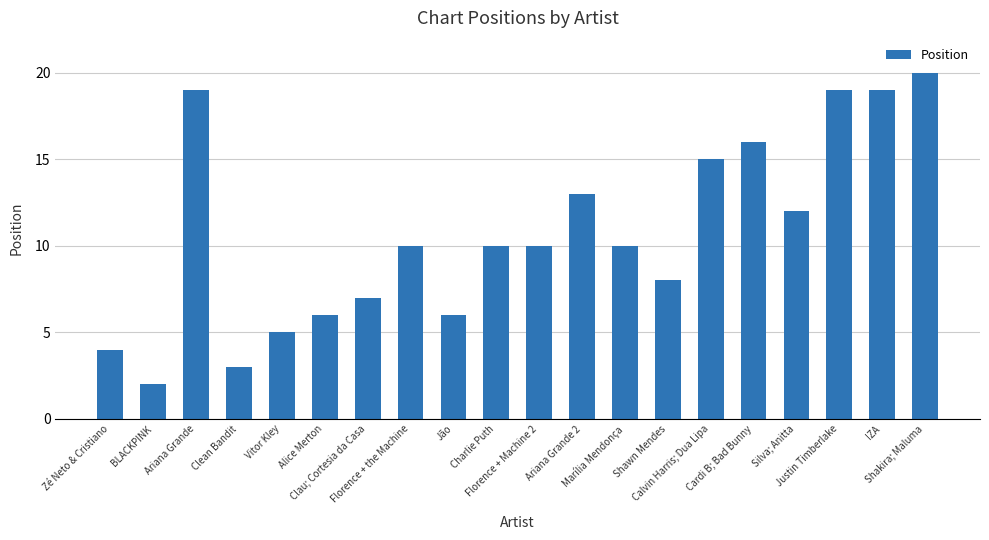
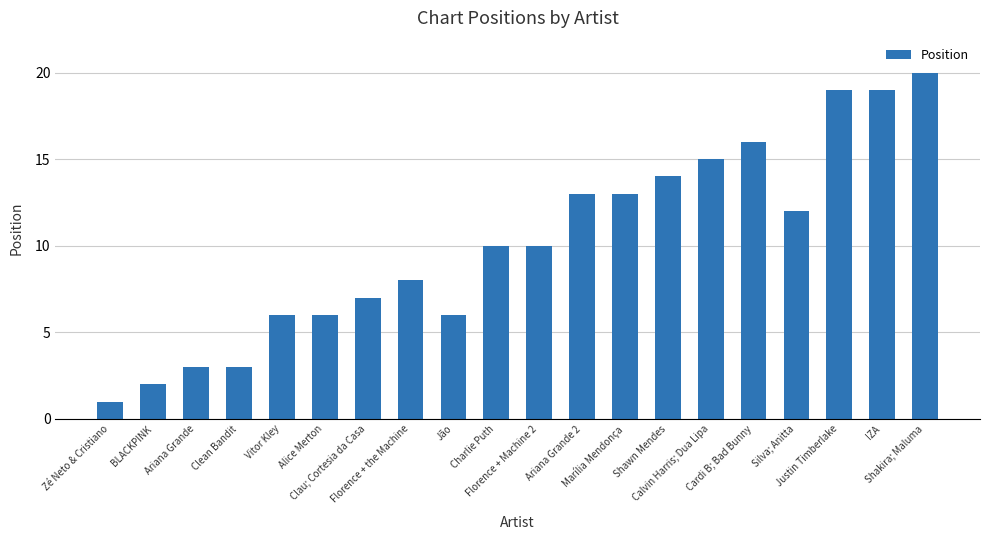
  {
-   "Zé Neto & Cristiano": 4,
+   "Zé Neto & Cristiano": 1,
    "BLACKPINK": 2,
-   "Ariana Grande": 19,
+   "Ariana Grande": 3,
    "Clean Bandit": 3,
-   "Vitor Kley": 5,
+   "Vitor Kley": 6,
    "Alice Merton": 6,
    "Clau; Cortesia da Casa": 7,
-   "Florence + the Machine": 10,
+   "Florence + the Machine": 8,
    "Jão": 6,
    "Charlie Puth": 10,
    "Florence + Machine 2": 10,
    "Ariana Grande 2": 13,
-   "Marília Mendonça": 10,
-   "Shawn Mendes": 8,
+   "Marília Mendonça": 13,
+   "Shawn Mendes": 14,
    "Calvin Harris; Dua Lipa": 15,
    "Cardi B; Bad Bunny": 16,
    "Silva; Anitta": 12,
    "Justin Timberlake": 19,
    "IZA": 19,
    "Shakira; Maluma": 20
  }
